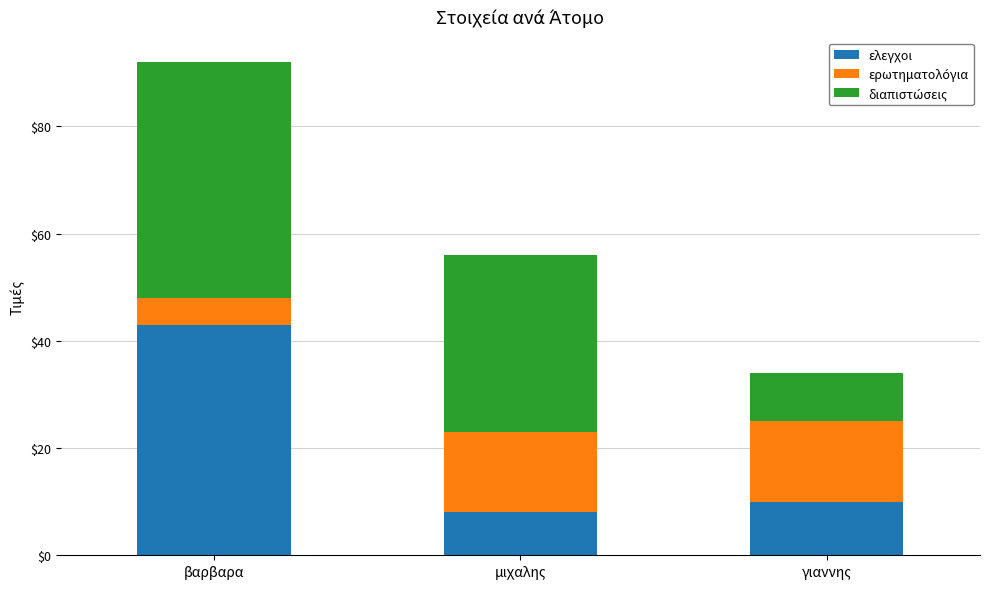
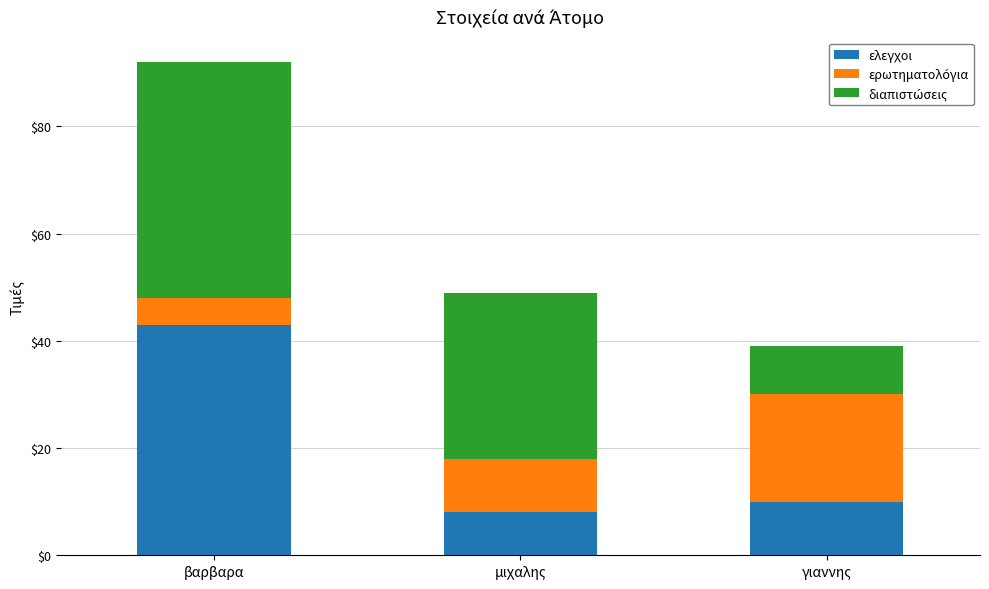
  {
    "ελεγχοι": {
      "βαρβαρα": "$43",
      "μιχαλης": "$8",
      "γιαννης": "$10"
    },
    "ερωτηματολόγια": {
      "βαρβαρα": "$5",
-     "μιχαλης": "$15",
-     "γιαννης": "$15"
+     "μιχαλης": "$10",
+     "γιαννης": "$20"
    },
    "διαπιστώσεις": {
      "βαρβαρα": "$44",
-     "μιχαλης": "$33",
+     "μιχαλης": "$31",
      "γιαννης": "$9"
    }
  }
